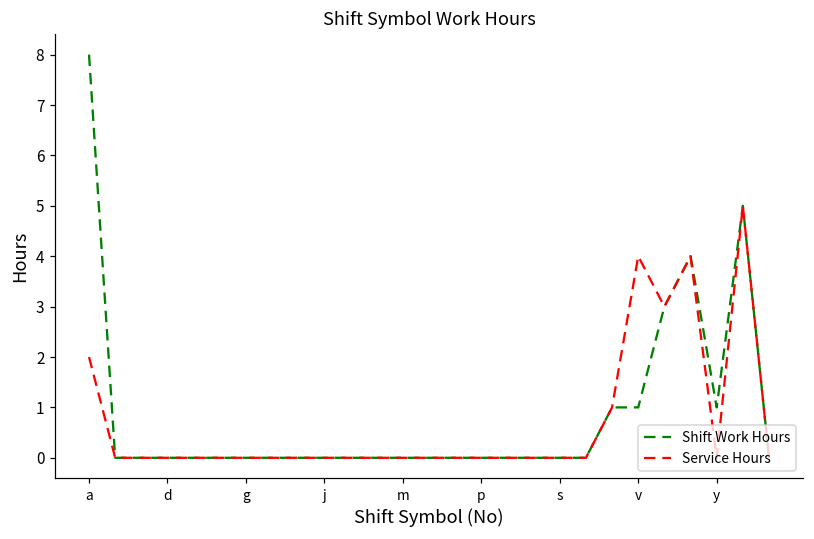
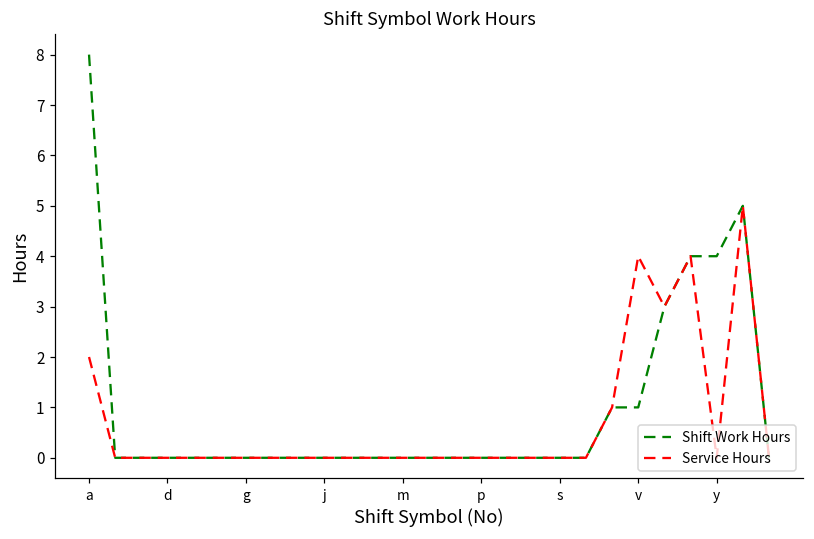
  {
    "Shift Work Hours": {
      "a": 8,
      "v": 1,
-     "y": 1
+     "y": 4
    },
    "Service Hours": {
      "a": 2,
      "v": 4
    }
  }
